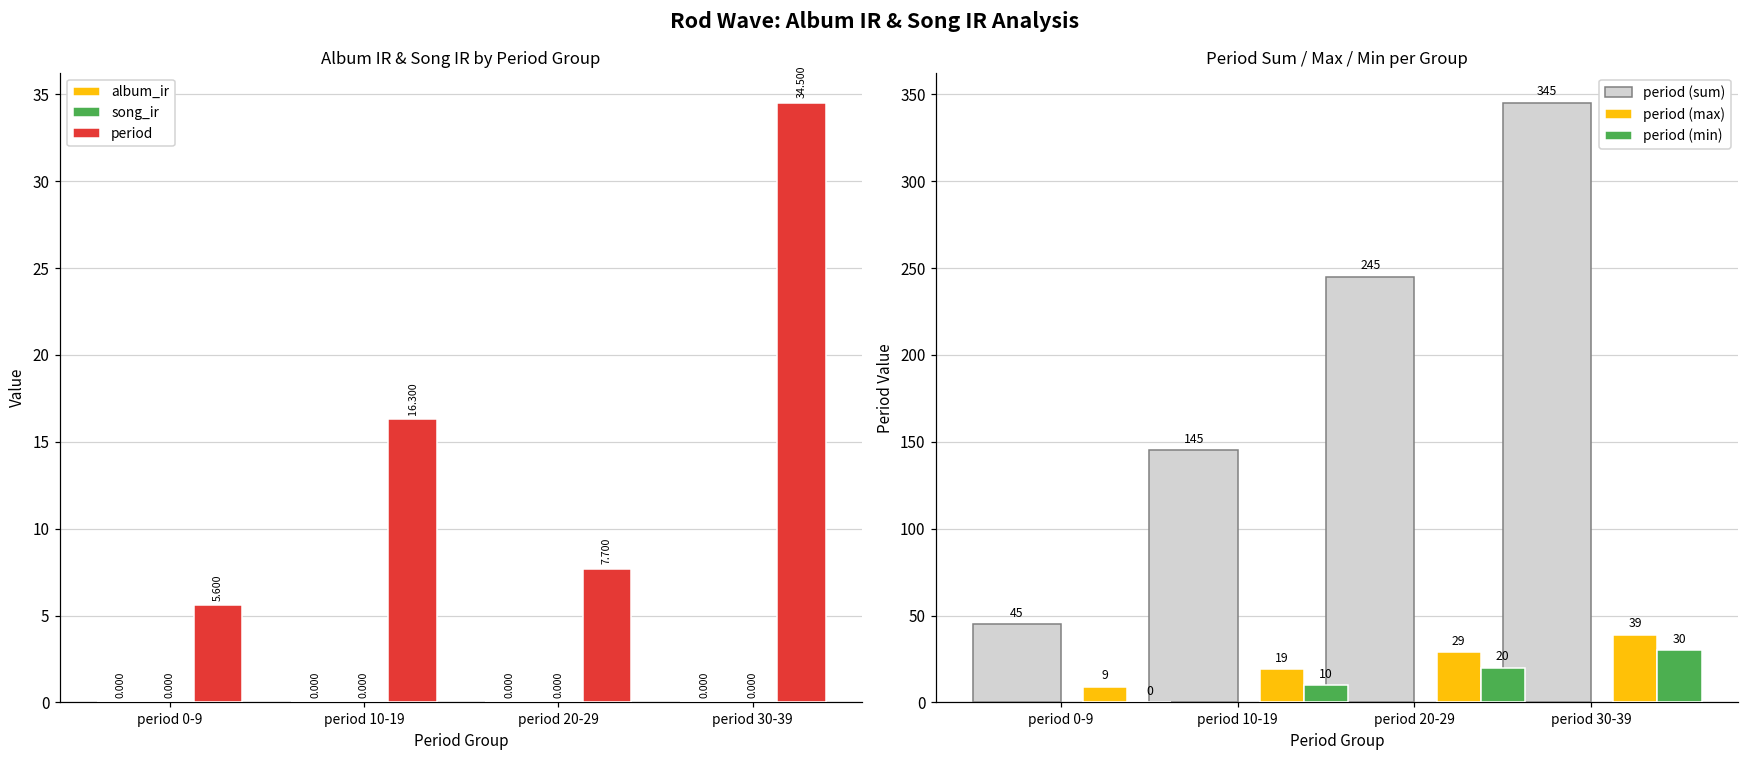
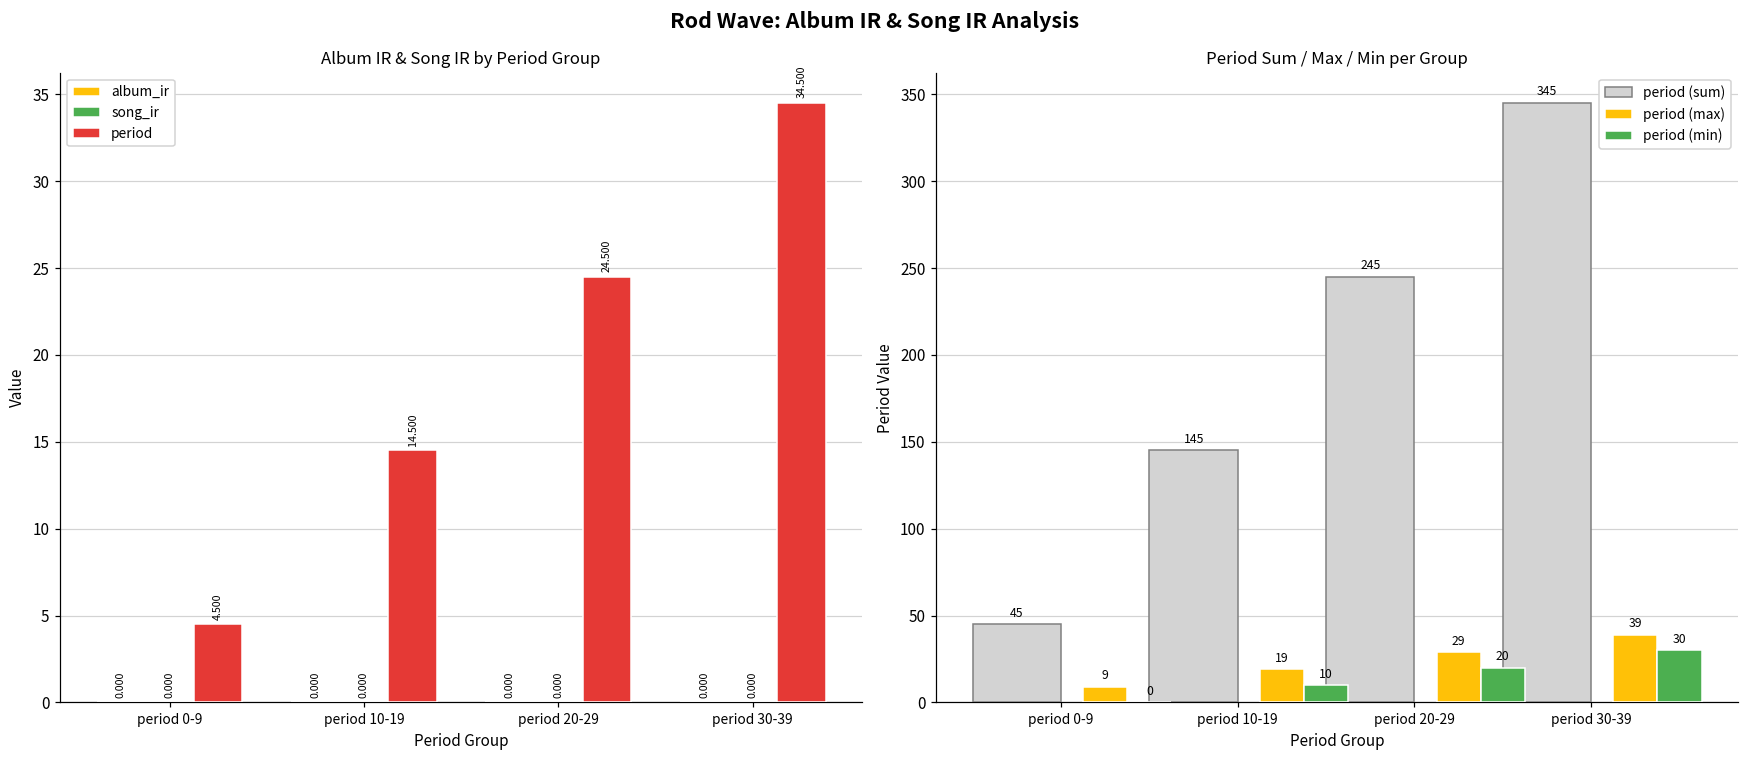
  {
    "Album IR & Song IR by Period Group": {
      "album_ir": {
        "period 0-9": 0.000,
        "period 10-19": 0.000,
        "period 20-29": 0.000,
        "period 30-39": 0.000
      },
      "song_ir": {
        "period 0-9": 0.000,
        "period 10-19": 0.000,
        "period 20-29": 0.000,
        "period 30-39": 0.000
      },
      "period": {
-       "period 0-9": 5.600,
-       "period 10-19": 16.300,
-       "period 20-29": 7.700,
+       "period 0-9": 4.500,
+       "period 10-19": 14.500,
+       "period 20-29": 24.500,
        "period 30-39": 34.500
      }
    },
    "Period Sum / Max / Min per Group": {
      "period (sum)": {
        "period 0-9": 45,
        "period 10-19": 145,
        "period 20-29": 245,
        "period 30-39": 345
      },
      "period (max)": {
        "period 0-9": 9,
        "period 10-19": 19,
        "period 20-29": 29,
        "period 30-39": 39
      }
    }
  }
